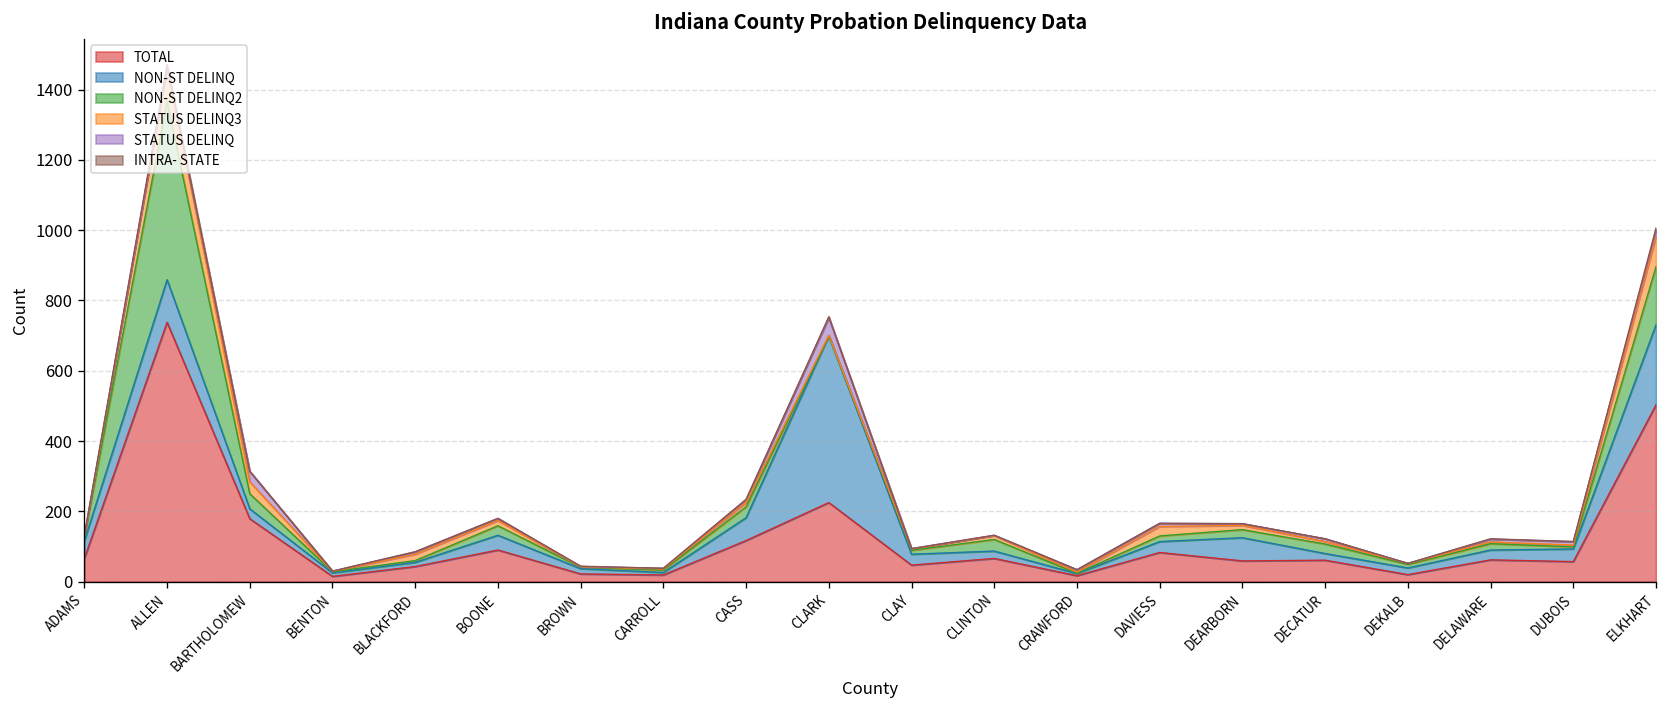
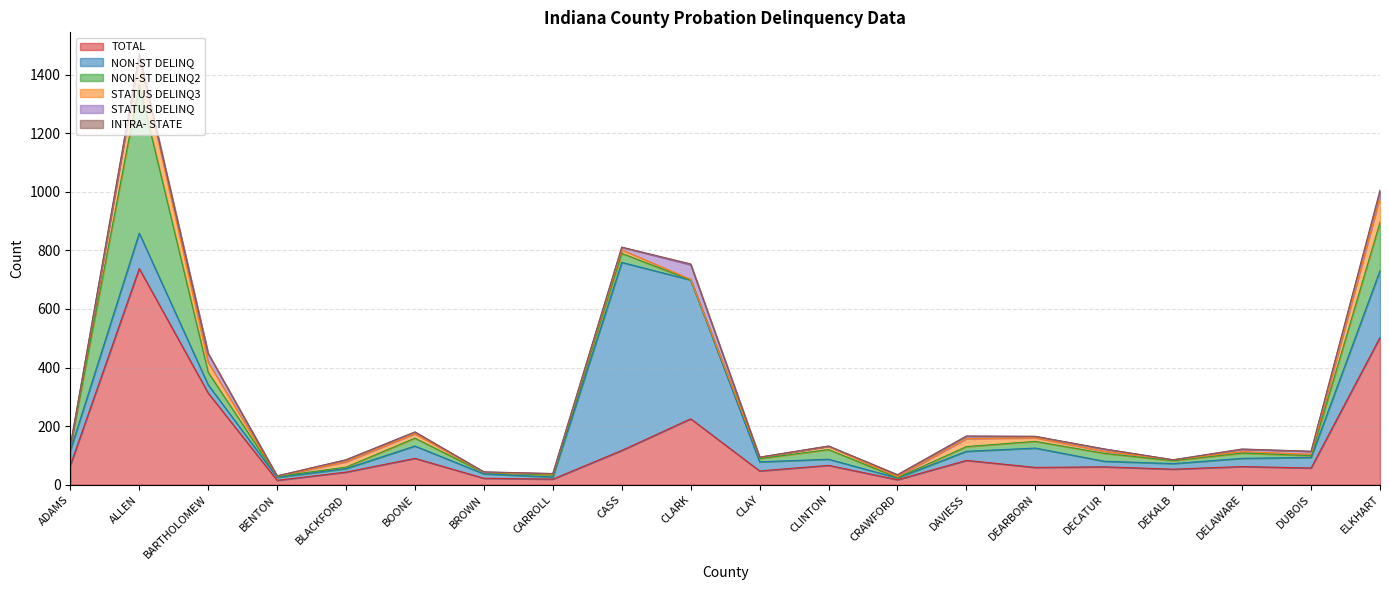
  {
    "TOTAL": {
      "ADAMS": 70,
      "ALLEN": 740,
-     "BARTHOLOMEW": 180,
+     "BARTHOLOMEW": 310,
      "BENTON": 20,
      "BLACKFORD": 40,
      "BOONE": 90,
      "BROWN": 20,
      "CASS": 120,
      "CLARK": 230,
      "CLAY": 50,
      "CLINTON": 70,
      "DAVIESS": 80,
      "DEARBORN": 60,
      "DECATUR": 60,
-     "DEKALB": 20,
+     "DEKALB": 50,
      "DELAWARE": 60,
      "DUBOIS": 60,
      "ELKHART": 500
    },
    "NON-ST DELINQ": {
      "ADAMS": 50,
      "ALLEN": 120,
      "BARTHOLOMEW": 30,
      "BOONE": 40,
-     "CASS": 70,
+     "CASS": 640,
      "CLAY": 30,
      "CLINTON": 20,
      "DAVIESS": 30,
      "DEARBORN": 70,
      "DECATUR": 20,
      "DEKALB": 20,
      "DELAWARE": 30,
      "ELKHART": 230
    },
    "NON-ST DELINQ2": {
      "BARTHOLOMEW": 40,
      "BOONE": 30,
      "CASS": 30,
      "CLINTON": 30,
      "DAVIESS": 20,
      "DEARBORN": 20,
      "ELKHART": 170
    },
    "STATUS DELINQ3": {
      "BARTHOLOMEW": 30,
      "CASS": 10,
      "DAVIESS": 30,
      "ELKHART": 90
    }
  }
